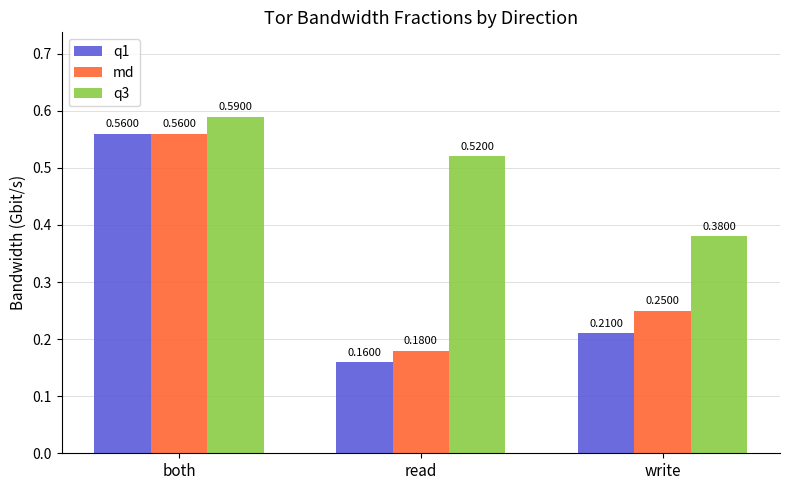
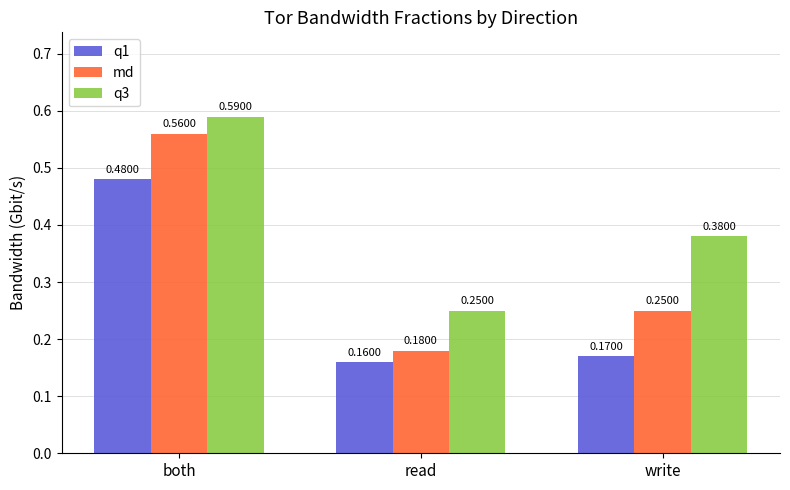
  {
    "q1": {
-     "both": 0.5600,
+     "both": 0.4800,
      "read": 0.1600,
-     "write": 0.2100
+     "write": 0.1700
    },
    "md": {
      "both": 0.5600,
      "read": 0.1800,
      "write": 0.2500
    },
    "q3": {
      "both": 0.5900,
-     "read": 0.5200,
+     "read": 0.2500,
      "write": 0.3800
    }
  }
